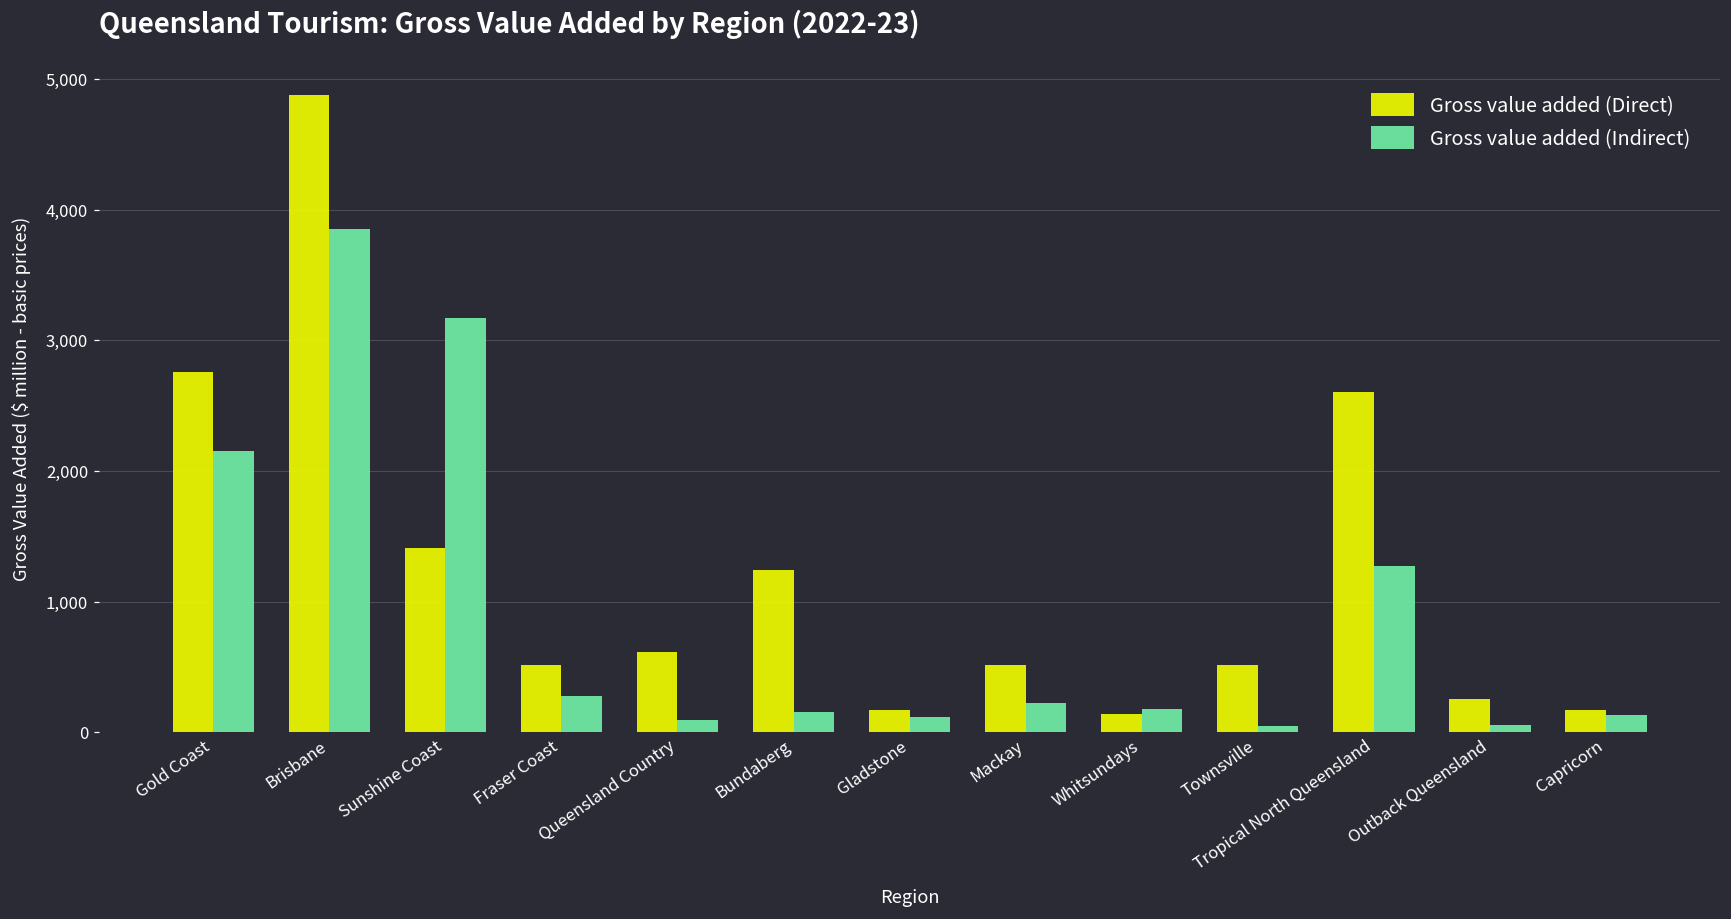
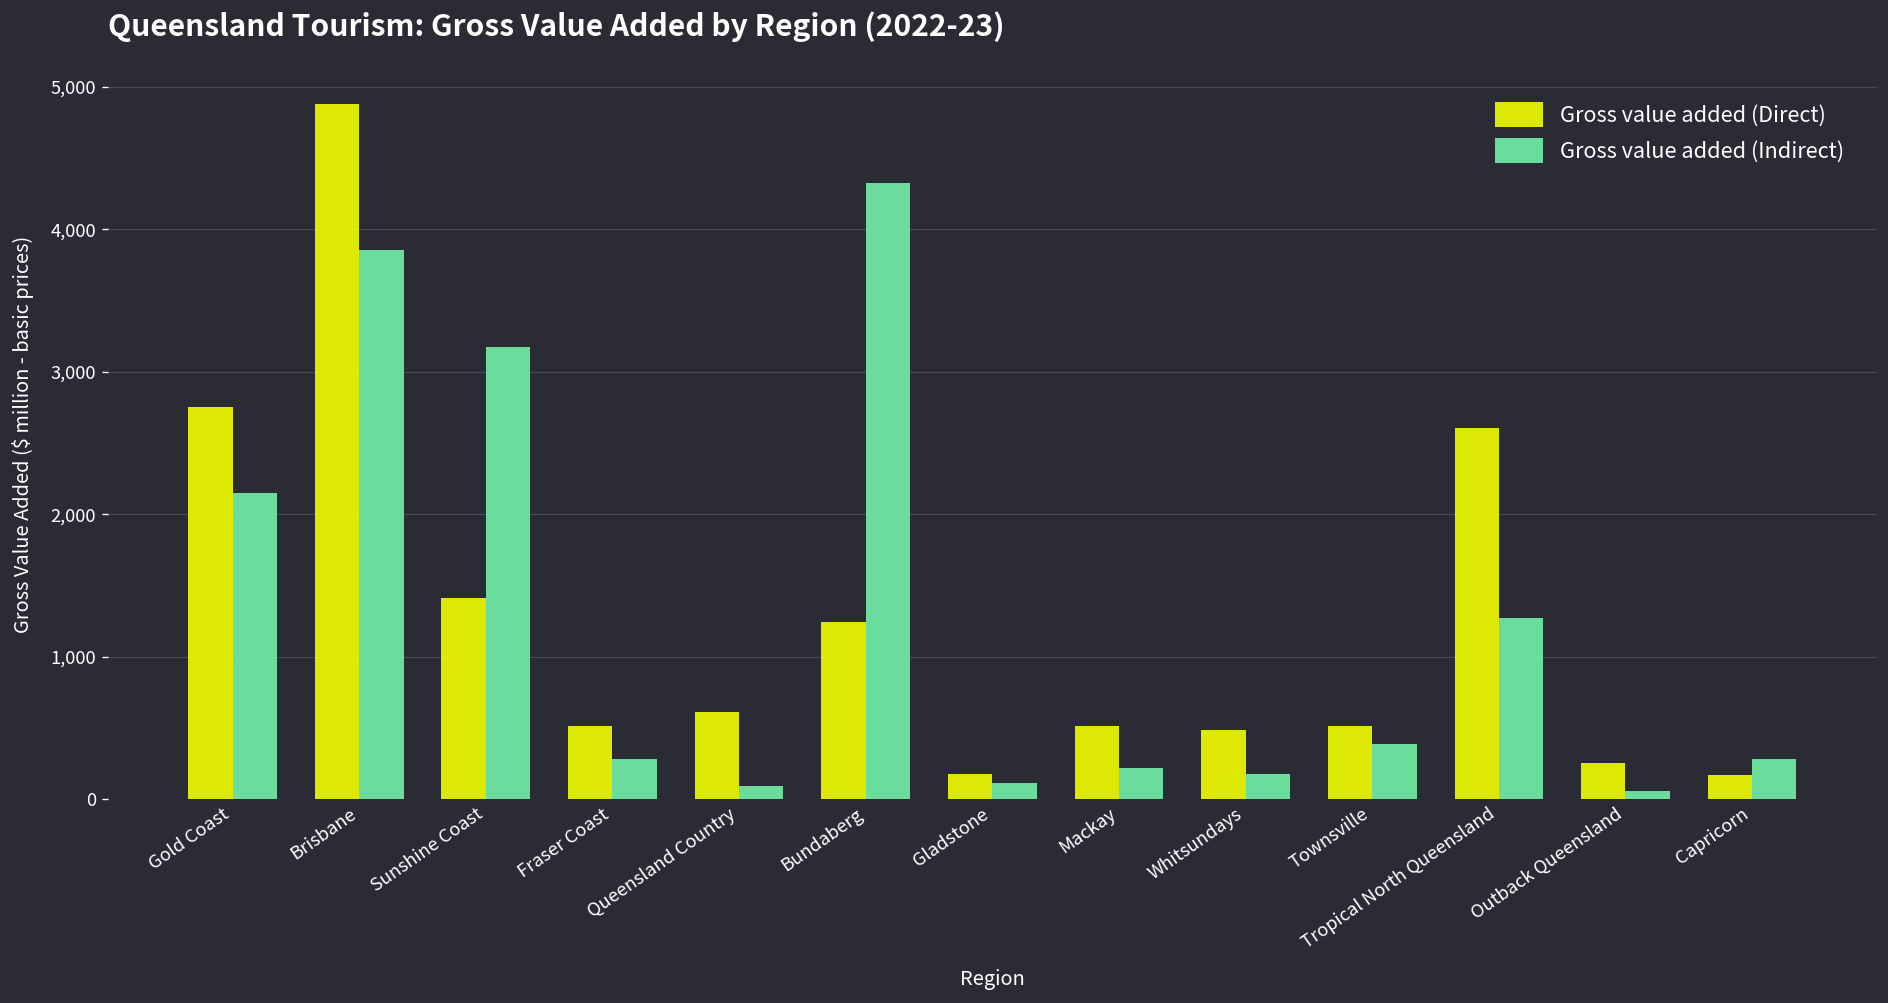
  {
    "Gross value added (Direct)": {
      "Gold Coast": "2,750",
      "Brisbane": "4,880",
      "Sunshine Coast": "1,410",
      "Fraser Coast": "510",
      "Queensland Country": "610",
      "Bundaberg": "1,240",
      "Gladstone": "170",
      "Mackay": "510",
-     "Whitsundays": "140",
+     "Whitsundays": "490",
      "Townsville": "510",
      "Tropical North Queensland": "2,610",
      "Outback Queensland": "250",
      "Capricorn": "170"
    },
    "Gross value added (Indirect)": {
      "Gold Coast": "2,150",
      "Brisbane": "3,860",
      "Sunshine Coast": "3,170",
      "Fraser Coast": "280",
      "Queensland Country": "90",
-     "Bundaberg": "150",
+     "Bundaberg": "4,320",
      "Gladstone": "120",
      "Mackay": "220",
      "Whitsundays": "170",
-     "Townsville": "50",
+     "Townsville": "390",
      "Tropical North Queensland": "1,270",
      "Outback Queensland": "50",
-     "Capricorn": "130"
+     "Capricorn": "280"
    }
  }
